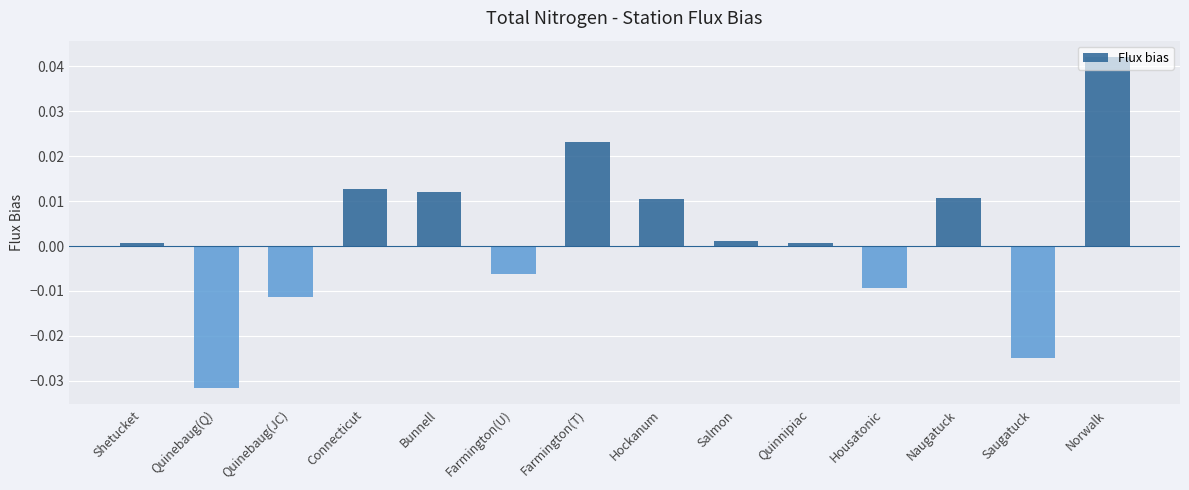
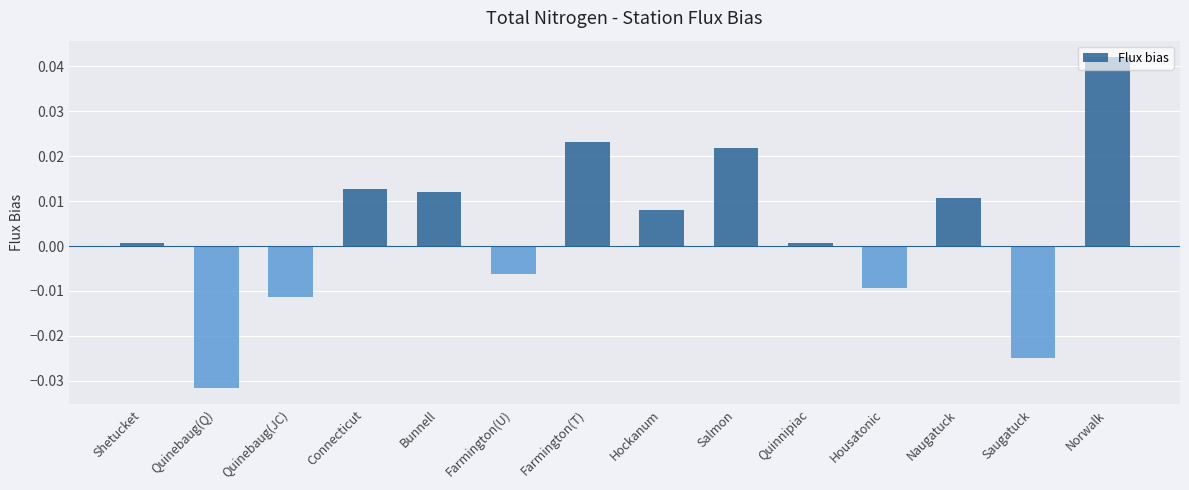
  {
    "Shetucket": 0.001,
    "Quinebaug(Q)": -0.032,
    "Quinebaug(JC)": -0.011,
    "Connecticut": 0.013,
    "Bunnell": 0.012,
    "Farmington(U)": -0.006,
    "Farmington(T)": 0.023,
-   "Hockanum": 0.011,
-   "Salmon": 0.001,
+   "Hockanum": 0.008,
+   "Salmon": 0.022,
    "Quinnipiac": 0.001,
    "Housatonic": -0.009,
    "Naugatuck": 0.011,
    "Saugatuck": -0.025
  }
